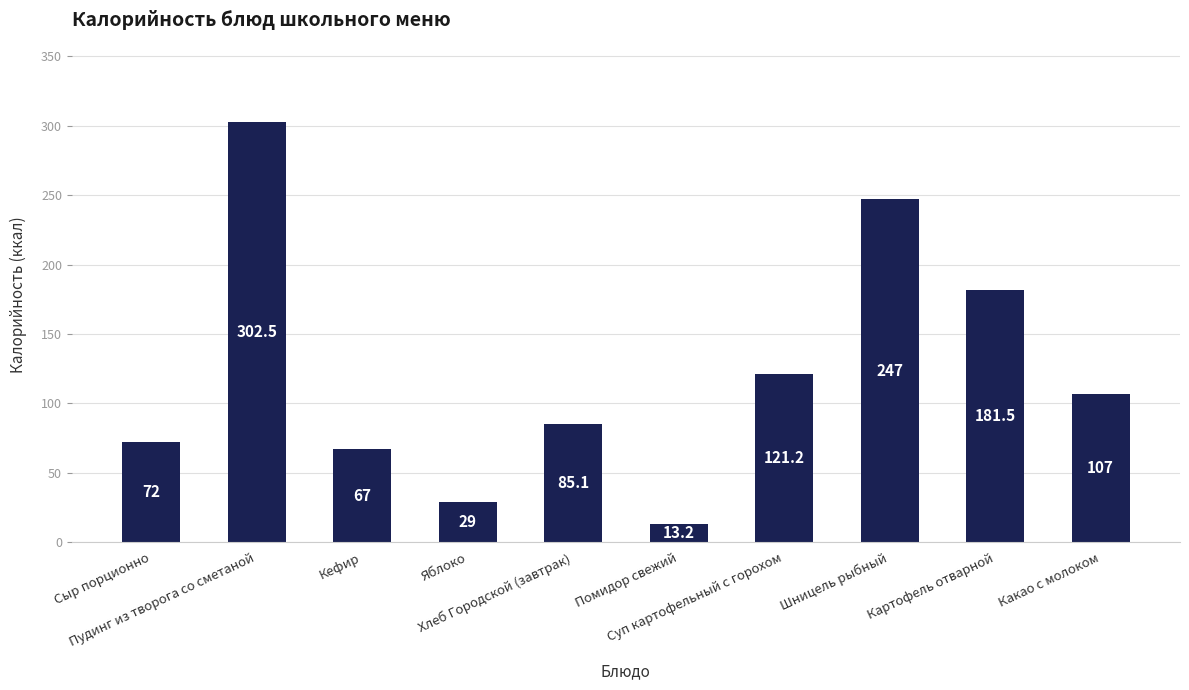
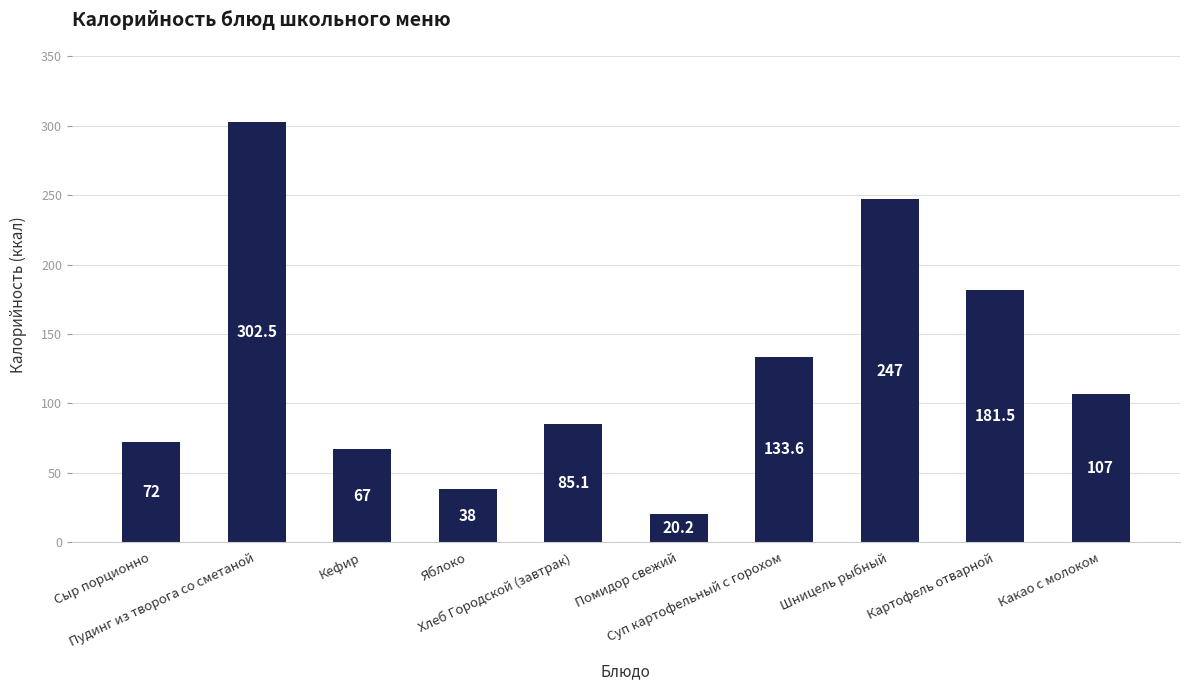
  {
    "Сыр порционно": 72,
    "Пудинг из творога со сметаной": 302.5,
    "Кефир": 67,
-   "Яблоко": 29,
+   "Яблоко": 38,
    "Хлеб Городской (завтрак)": 85.1,
-   "Помидор свежий": 13.2,
-   "Суп картофельный с горохом": 121.2,
+   "Помидор свежий": 20.2,
+   "Суп картофельный с горохом": 133.6,
    "Шницель рыбный": 247,
    "Картофель отварной": 181.5,
    "Какао с молоком": 107
  }
